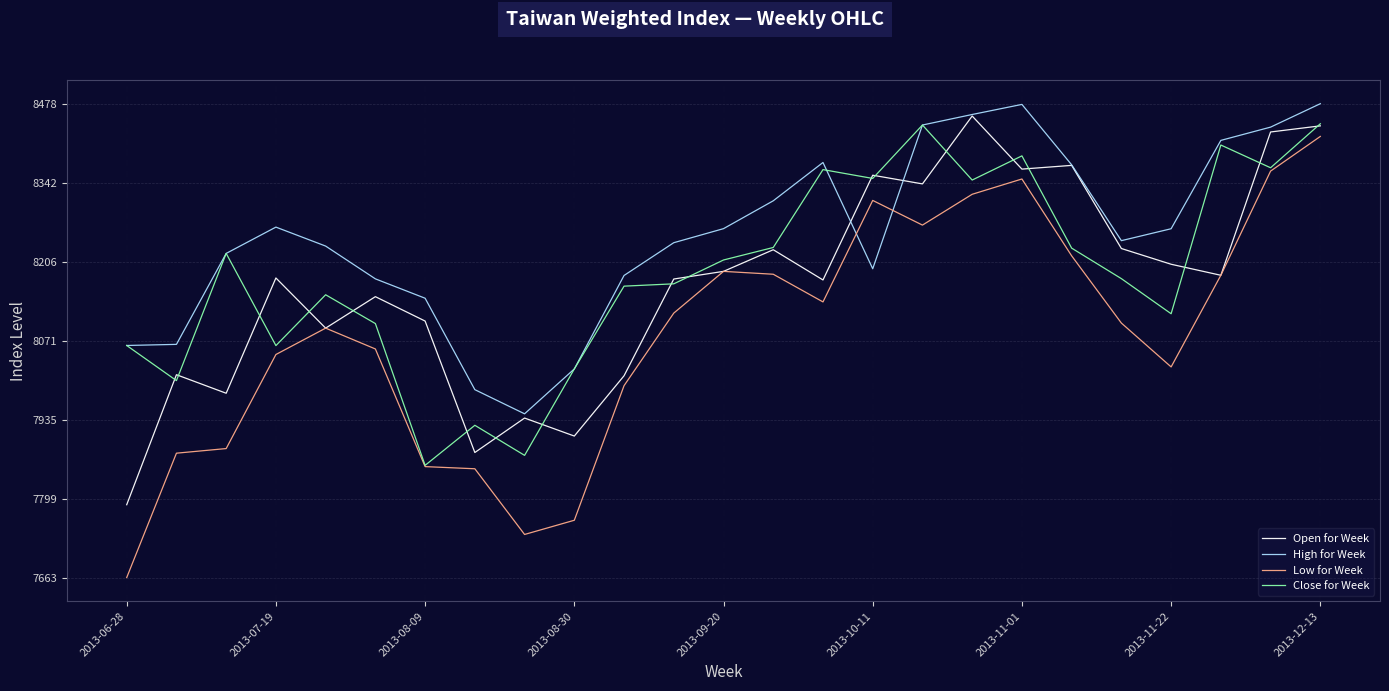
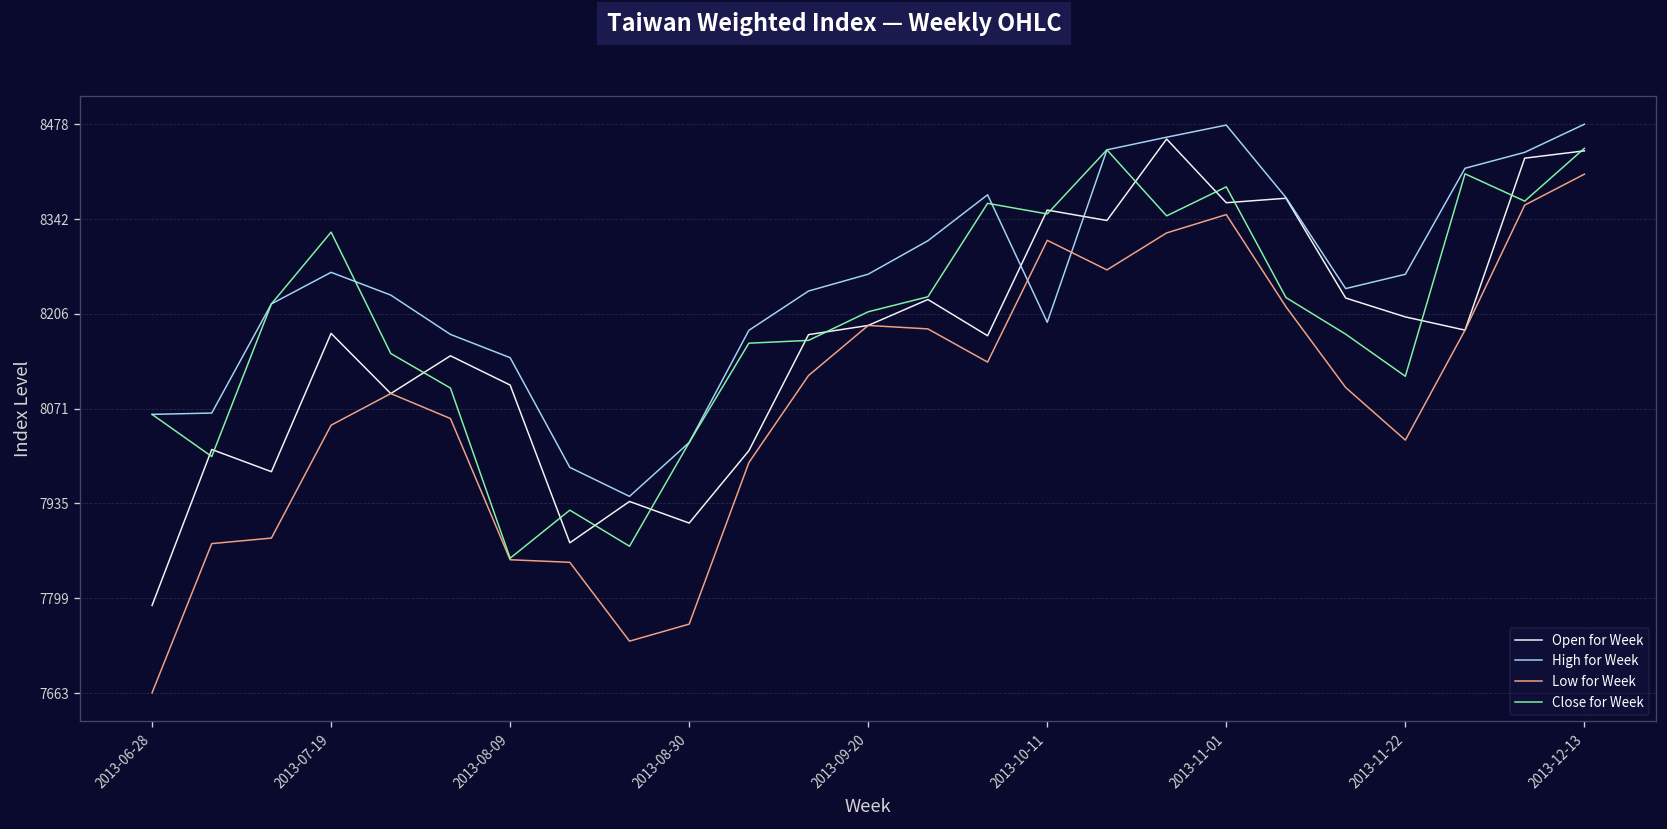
  {
    "Open for Week": {
      "2013-06-28": 7790,
      "2013-07-19": 8180,
      "2013-08-09": 8100,
      "2013-08-30": 7910,
      "2013-10-11": 8350,
      "2013-11-01": 8370,
      "2013-11-22": 8200
    },
    "High for Week": {
      "2013-07-19": 8270,
      "2013-08-09": 8140,
      "2013-09-20": 8260,
      "2013-10-11": 8190,
      "2013-11-01": 8480,
      "2013-11-22": 8260,
      "2013-12-13": 8480
    },
    "Low for Week": {
      "2013-06-28": 7660,
      "2013-07-19": 8050,
      "2013-08-30": 7760,
      "2013-10-11": 8310,
      "2013-11-01": 8350,
      "2013-11-22": 8030,
-     "2013-12-13": 8420
+     "2013-12-13": 8410
    },
    "Close for Week": {
-     "2013-07-19": 8060,
+     "2013-07-19": 8320,
      "2013-09-20": 8210,
      "2013-10-11": 8350,
      "2013-11-01": 8390,
      "2013-11-22": 8120
    }
  }
